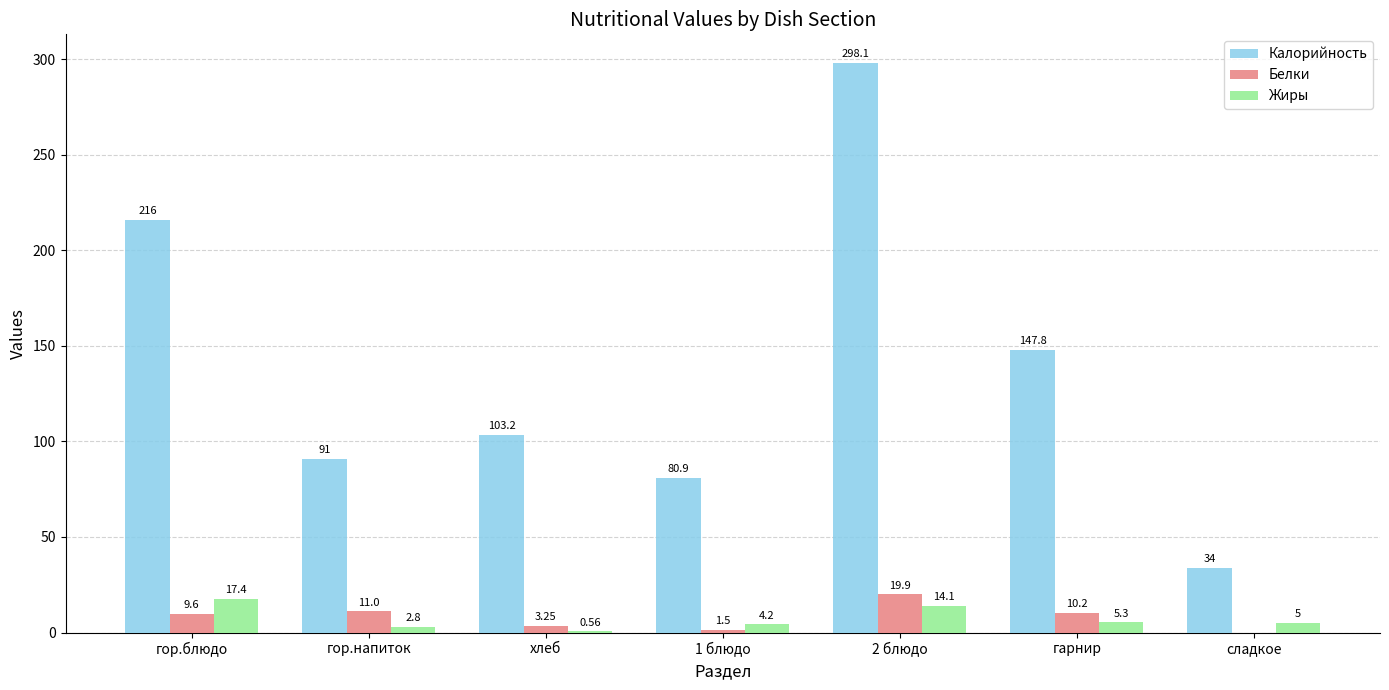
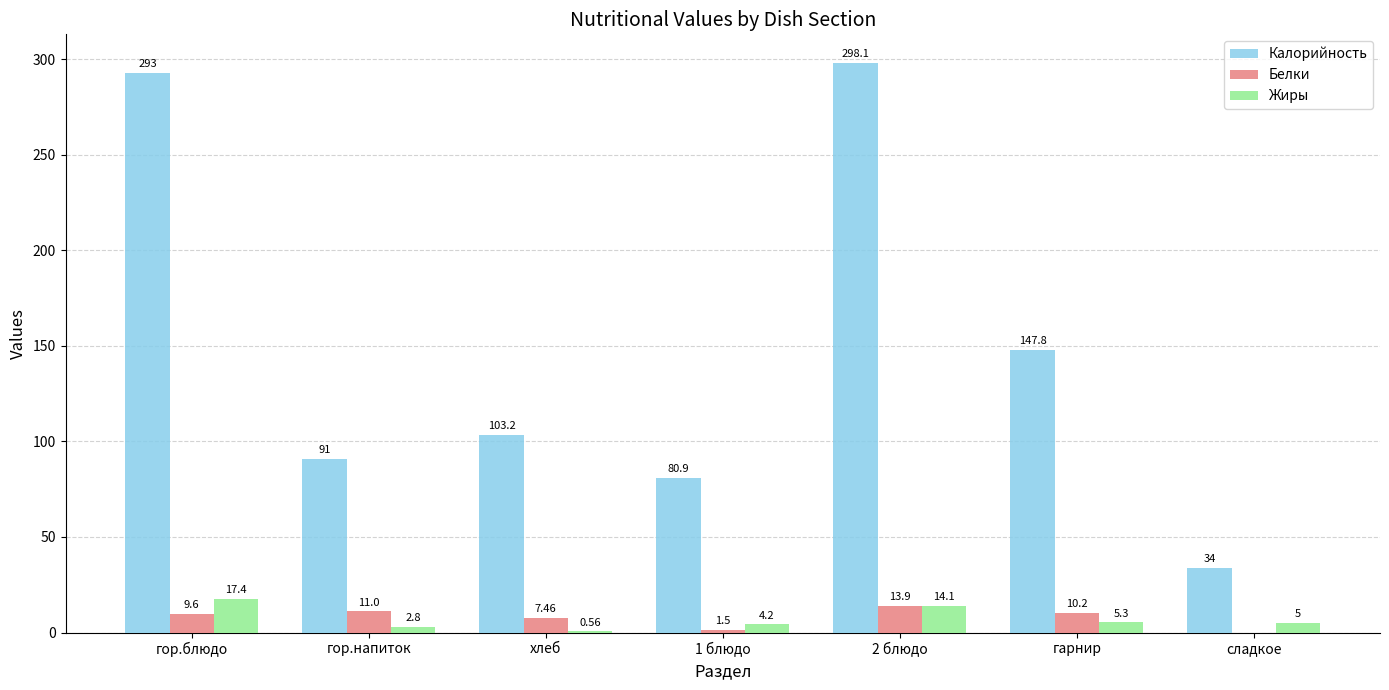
  {
    "Калорийность": {
-     "гор.блюдо": 216,
+     "гор.блюдо": 293,
      "гор.напиток": 91,
      "хлеб": 103.2,
      "1 блюдо": 80.9,
      "2 блюдо": 298.1,
      "гарнир": 147.8,
      "сладкое": 34
    },
    "Белки": {
      "гор.блюдо": 9.6,
      "гор.напиток": 11.0,
-     "хлеб": 3.25,
+     "хлеб": 7.46,
      "1 блюдо": 1.5,
-     "2 блюдо": 19.9,
+     "2 блюдо": 13.9,
      "гарнир": 10.2
    },
    "Жиры": {
      "гор.блюдо": 17.4,
      "гор.напиток": 2.8,
      "хлеб": 0.56,
      "1 блюдо": 4.2,
      "2 блюдо": 14.1,
      "гарнир": 5.3,
      "сладкое": 5
    }
  }
